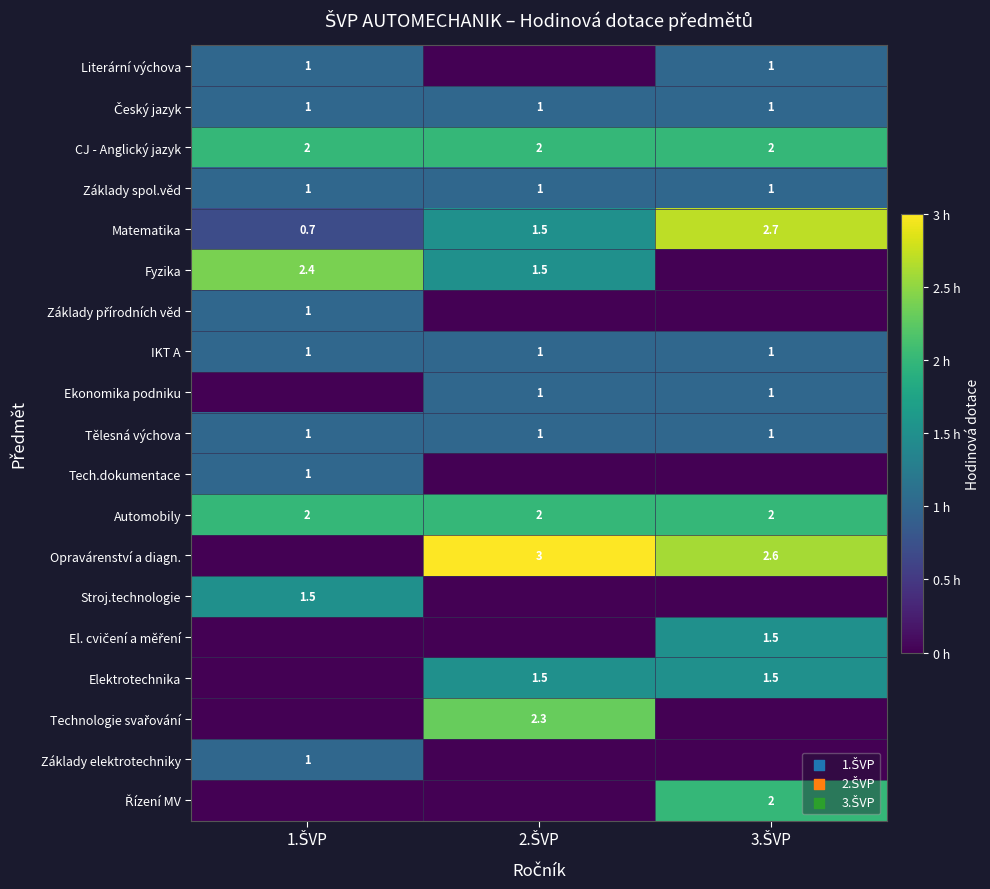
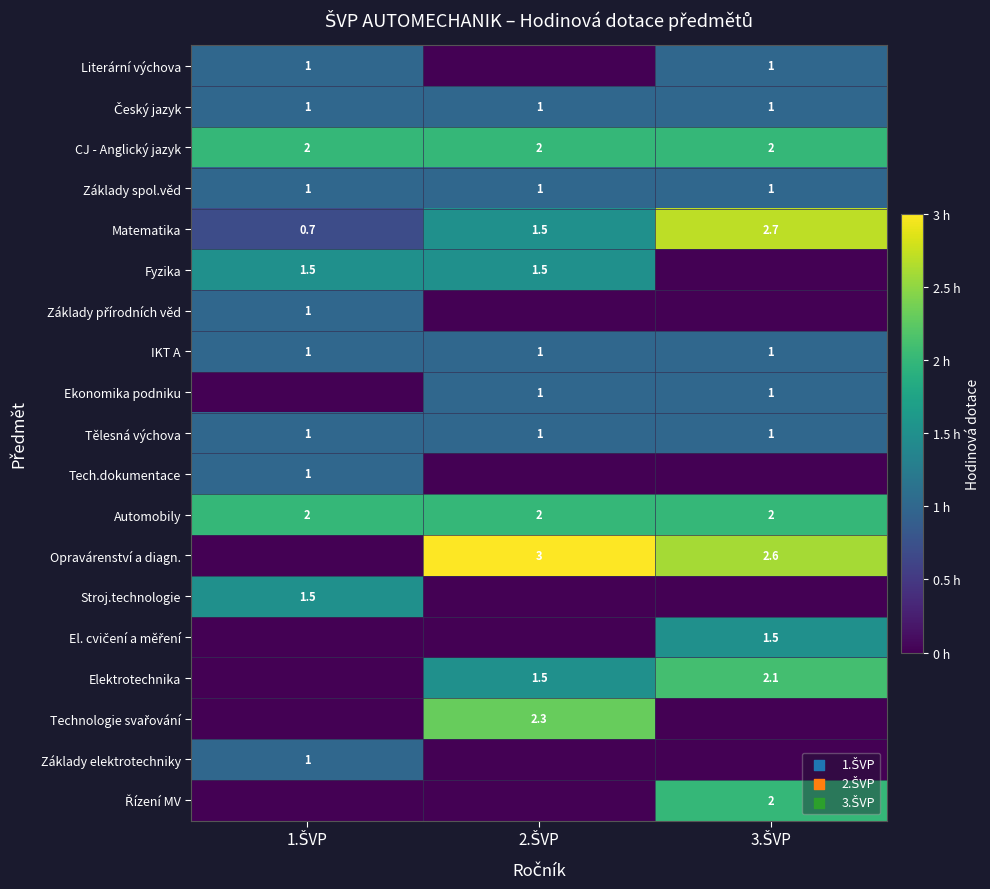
  {
    "Literární výchova": {
      "1.ŠVP": 1,
      "3.ŠVP": 1
    },
    "Český jazyk": {
      "1.ŠVP": 1,
      "2.ŠVP": 1,
      "3.ŠVP": 1
    },
    "CJ - Anglický jazyk": {
      "1.ŠVP": 2,
      "2.ŠVP": 2,
      "3.ŠVP": 2
    },
    "Základy spol.věd": {
      "1.ŠVP": 1,
      "2.ŠVP": 1,
      "3.ŠVP": 1
    },
    "Matematika": {
      "1.ŠVP": 0.7,
      "2.ŠVP": 1.5,
      "3.ŠVP": 2.7
    },
    "Fyzika": {
-     "1.ŠVP": 2.4,
+     "1.ŠVP": 1.5,
      "2.ŠVP": 1.5
    },
    "Základy přírodních věd": {
      "1.ŠVP": 1
    },
    "IKT A": {
      "1.ŠVP": 1,
      "2.ŠVP": 1,
      "3.ŠVP": 1
    },
    "Ekonomika podniku": {
      "2.ŠVP": 1,
      "3.ŠVP": 1
    },
    "Tělesná výchova": {
      "1.ŠVP": 1,
      "2.ŠVP": 1,
      "3.ŠVP": 1
    },
    "Tech.dokumentace": {
      "1.ŠVP": 1
    },
    "Automobily": {
      "1.ŠVP": 2,
      "2.ŠVP": 2,
      "3.ŠVP": 2
    },
    "Opravárenství a diagn.": {
      "2.ŠVP": 3,
      "3.ŠVP": 2.6
    },
    "Stroj.technologie": {
      "1.ŠVP": 1.5
    },
    "El. cvičení a měření": {
      "3.ŠVP": 1.5
    },
    "Elektrotechnika": {
      "2.ŠVP": 1.5,
-     "3.ŠVP": 1.5
+     "3.ŠVP": 2.1
    },
    "Technologie svařování": {
      "2.ŠVP": 2.3
    },
    "Základy elektrotechniky": {
      "1.ŠVP": 1
    },
    "Řízení MV": {
      "3.ŠVP": 2
    }
  }
